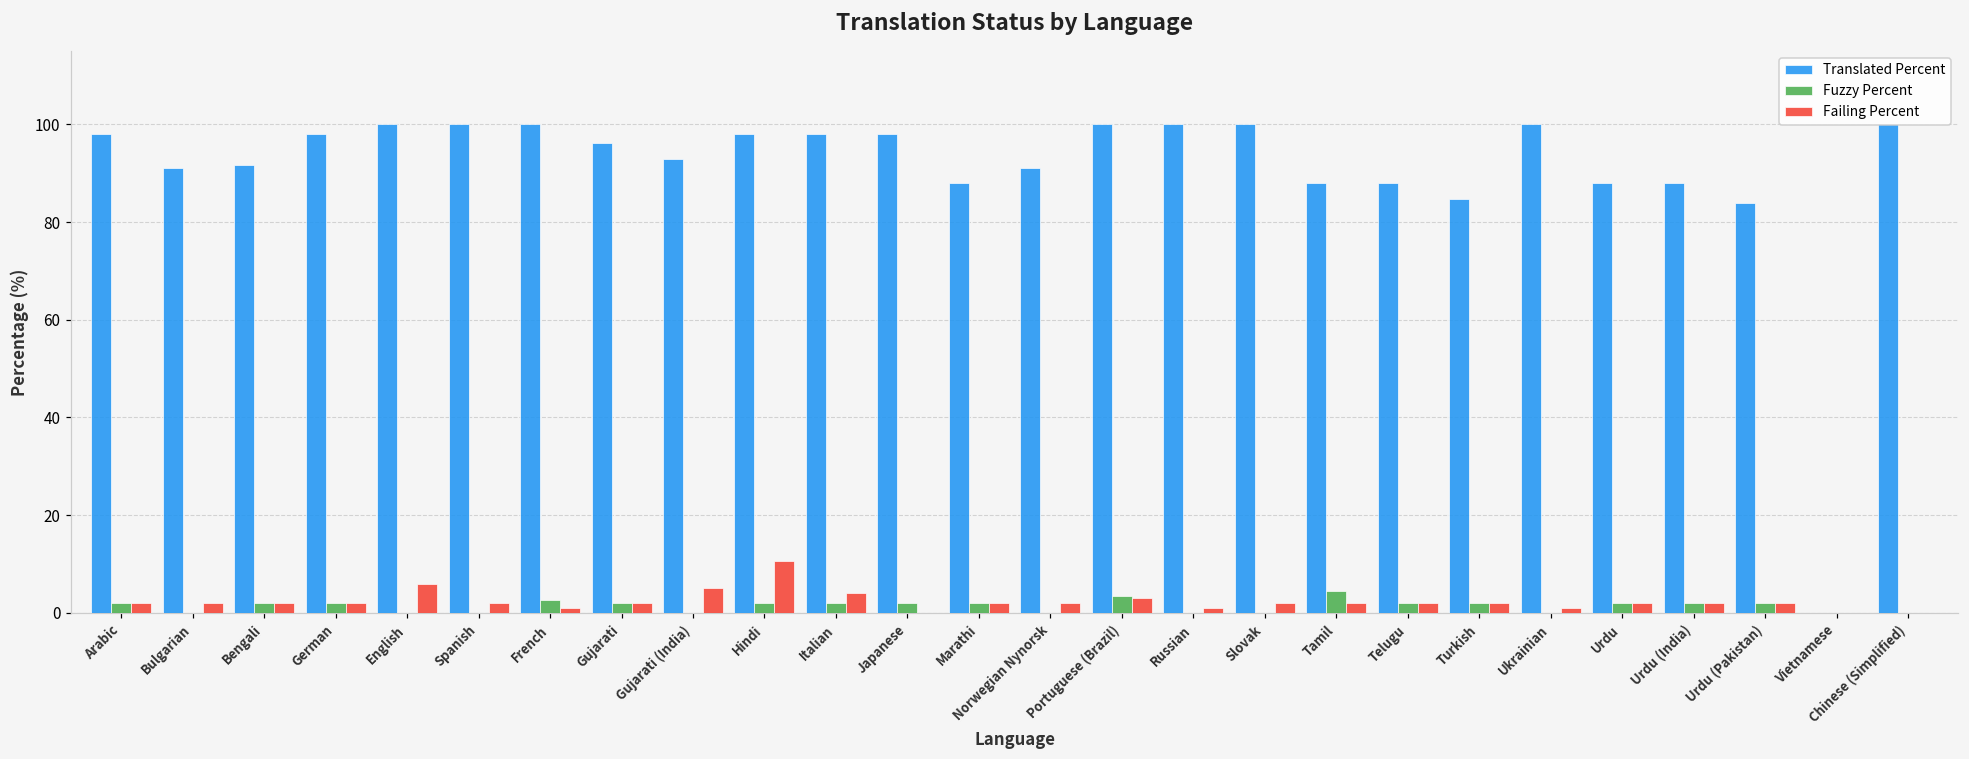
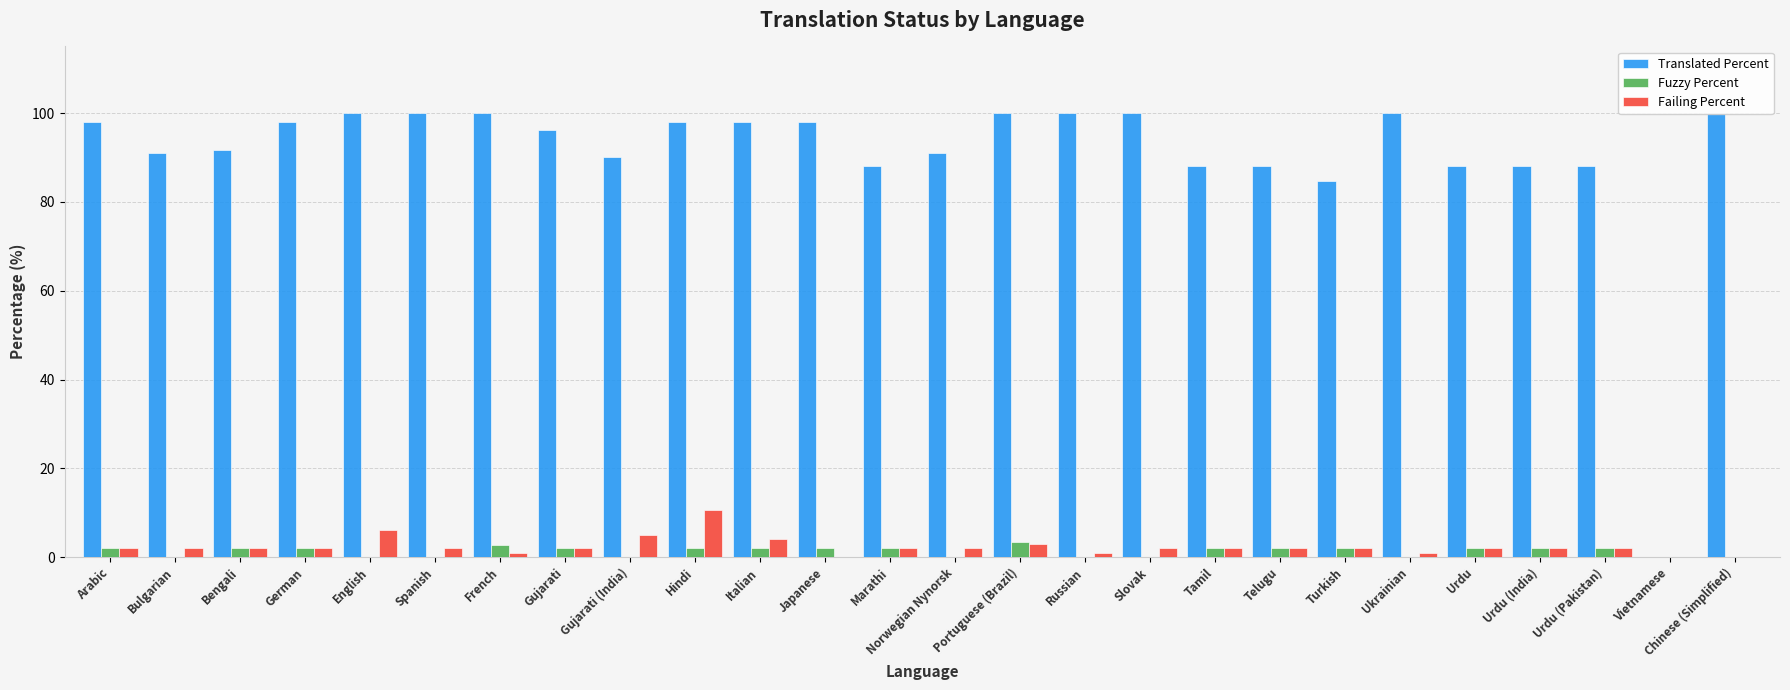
  {
    "Translated Percent": {
      "Arabic": 98,
      "Bulgarian": 91,
      "Bengali": 92,
      "German": 98,
      "English": 100,
      "Spanish": 100,
      "French": 100,
      "Gujarati": 96,
-     "Gujarati (India)": 93,
+     "Gujarati (India)": 90,
      "Hindi": 98,
      "Italian": 98,
      "Japanese": 98,
      "Marathi": 88,
      "Norwegian Nynorsk": 91,
      "Portuguese (Brazil)": 100,
      "Russian": 100,
      "Slovak": 100,
      "Tamil": 88,
      "Telugu": 88,
      "Turkish": 85,
      "Ukrainian": 100,
      "Urdu": 88,
      "Urdu (India)": 88,
-     "Urdu (Pakistan)": 84,
+     "Urdu (Pakistan)": 88,
      "Vietnamese": 0
    },
    "Fuzzy Percent": {
      "Arabic": 2,
      "Bulgarian": 0,
      "Bengali": 2,
      "German": 2,
      "English": 0,
      "Spanish": 0,
      "French": 3,
      "Gujarati": 2,
      "Gujarati (India)": 0,
      "Hindi": 2,
      "Italian": 2,
      "Japanese": 2,
      "Marathi": 2,
      "Norwegian Nynorsk": 0,
      "Portuguese (Brazil)": 4,
      "Russian": 0,
      "Slovak": 0,
-     "Tamil": 4,
+     "Tamil": 2,
      "Telugu": 2,
      "Turkish": 2,
      "Ukrainian": 0,
      "Urdu": 2,
      "Urdu (India)": 2,
      "Urdu (Pakistan)": 2,
      "Vietnamese": 0,
      "Chinese (Simplified)": 0
    },
    "Failing Percent": {
      "Arabic": 2,
      "Bulgarian": 2,
      "Bengali": 2,
      "German": 2,
      "English": 6,
      "Spanish": 2,
      "French": 1,
      "Gujarati": 2,
      "Gujarati (India)": 5,
      "Hindi": 11,
      "Italian": 4,
      "Japanese": 0,
      "Marathi": 2,
      "Norwegian Nynorsk": 2,
      "Portuguese (Brazil)": 3,
      "Russian": 1,
      "Slovak": 2,
      "Tamil": 2,
      "Telugu": 2,
      "Turkish": 2,
      "Ukrainian": 1,
      "Urdu": 2,
      "Urdu (India)": 2,
      "Urdu (Pakistan)": 2,
      "Vietnamese": 0,
      "Chinese (Simplified)": 0
    }
  }
